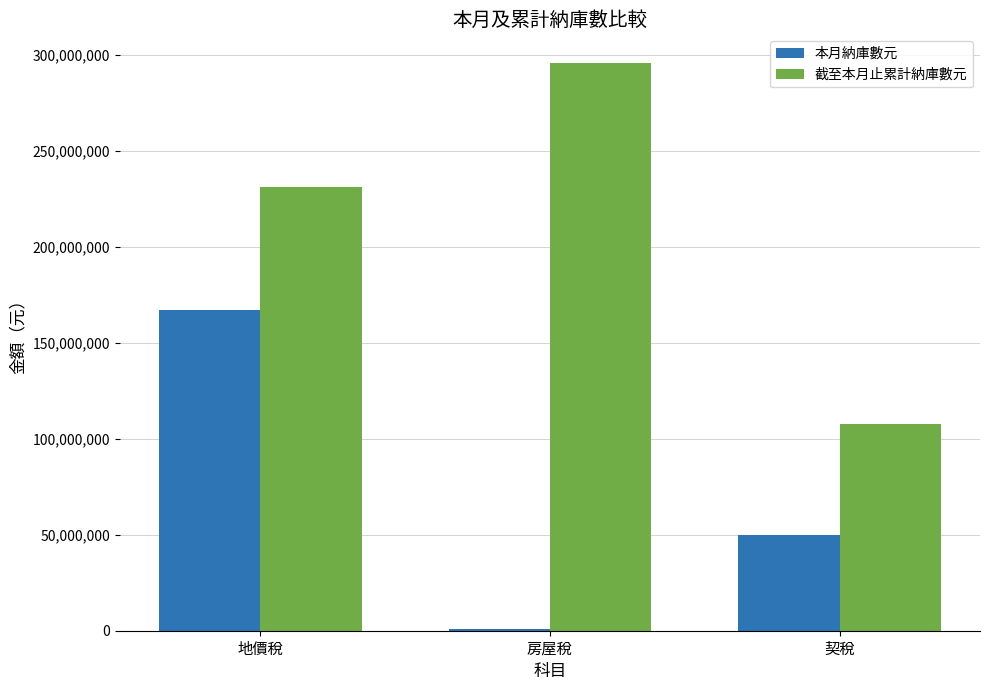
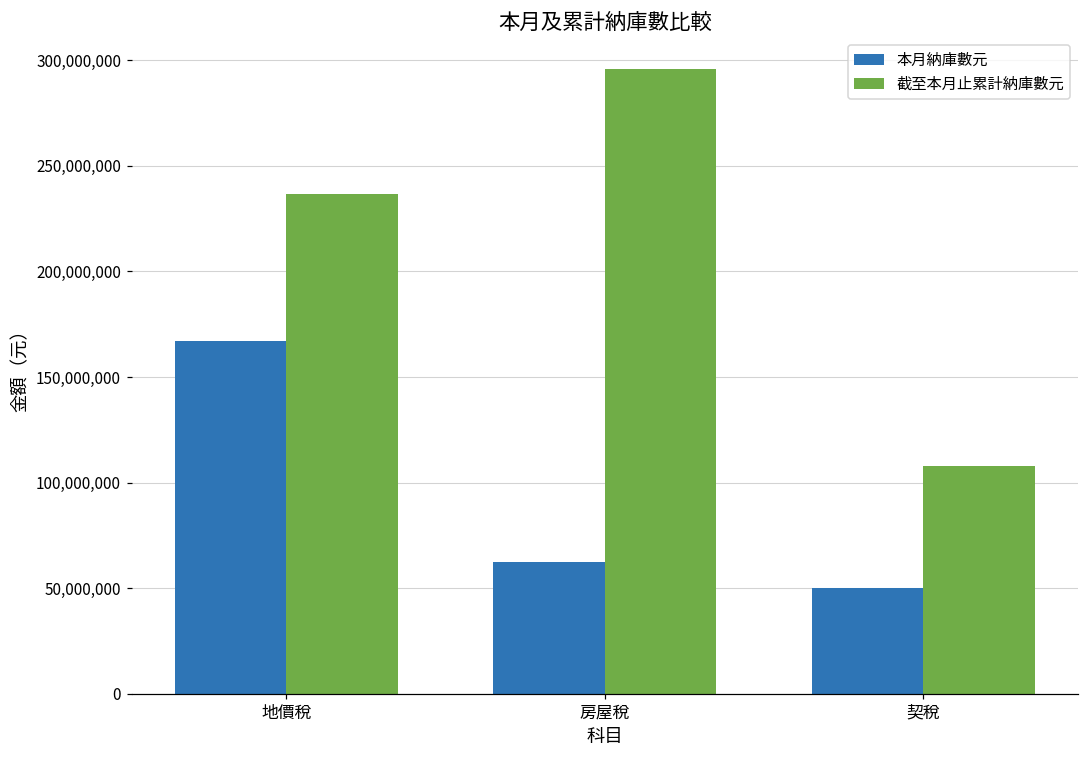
  {
    "本月納庫數元": {
      "地價稅": "167,000,000",
-     "房屋稅": "1,000,000",
+     "房屋稅": "63,000,000",
      "契稅": "50,000,000"
    },
    "截至本月止累計納庫數元": {
-     "地價稅": "231,000,000",
+     "地價稅": "237,000,000",
      "房屋稅": "296,000,000",
      "契稅": "108,000,000"
    }
  }
